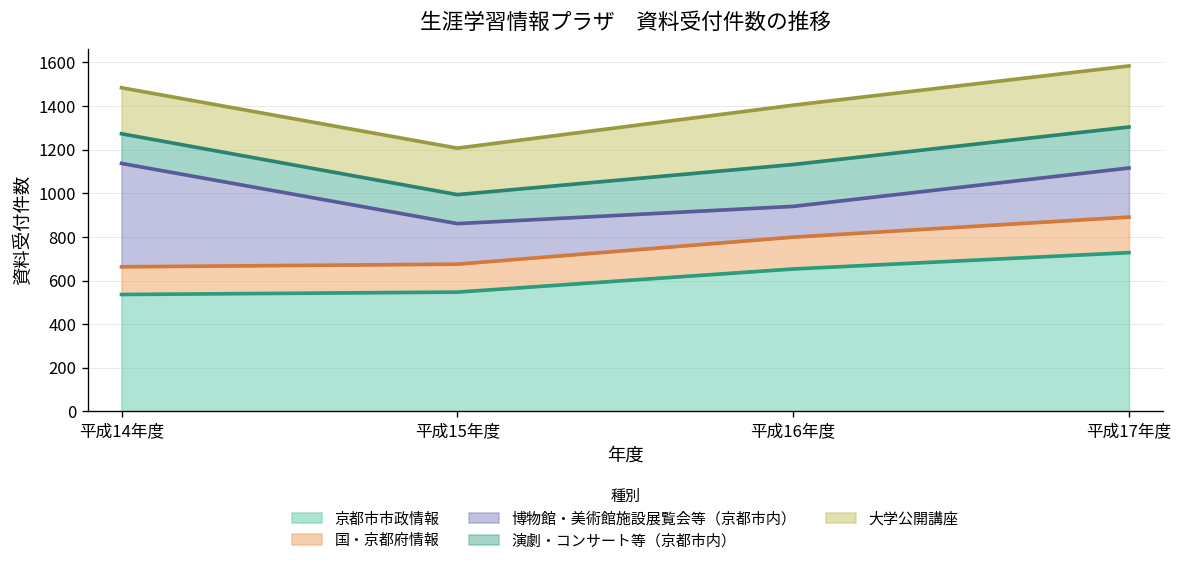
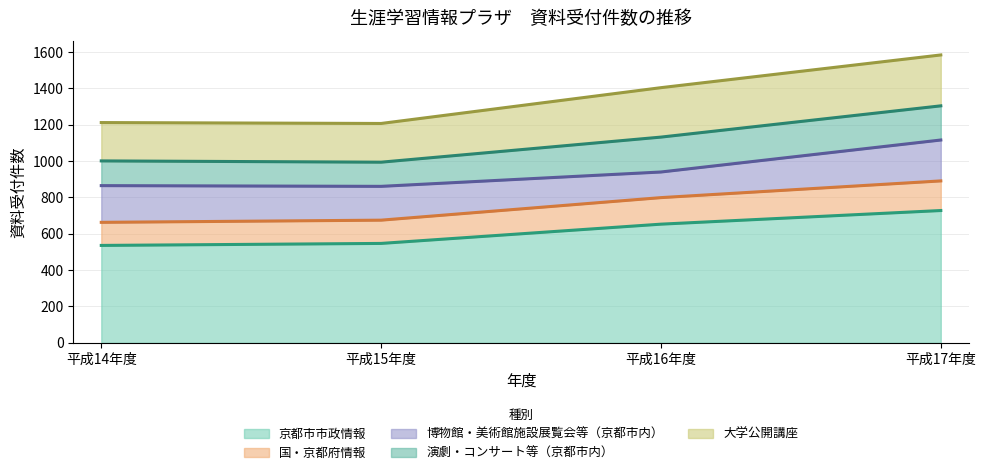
  {
    "博物館・美術館施設展覧会等（京都市内）": {
-     "平成14年度": 470,
+     "平成14年度": 200,
      "平成15年度": 190,
      "平成16年度": 140,
      "平成17年度": 230
    }
  }
